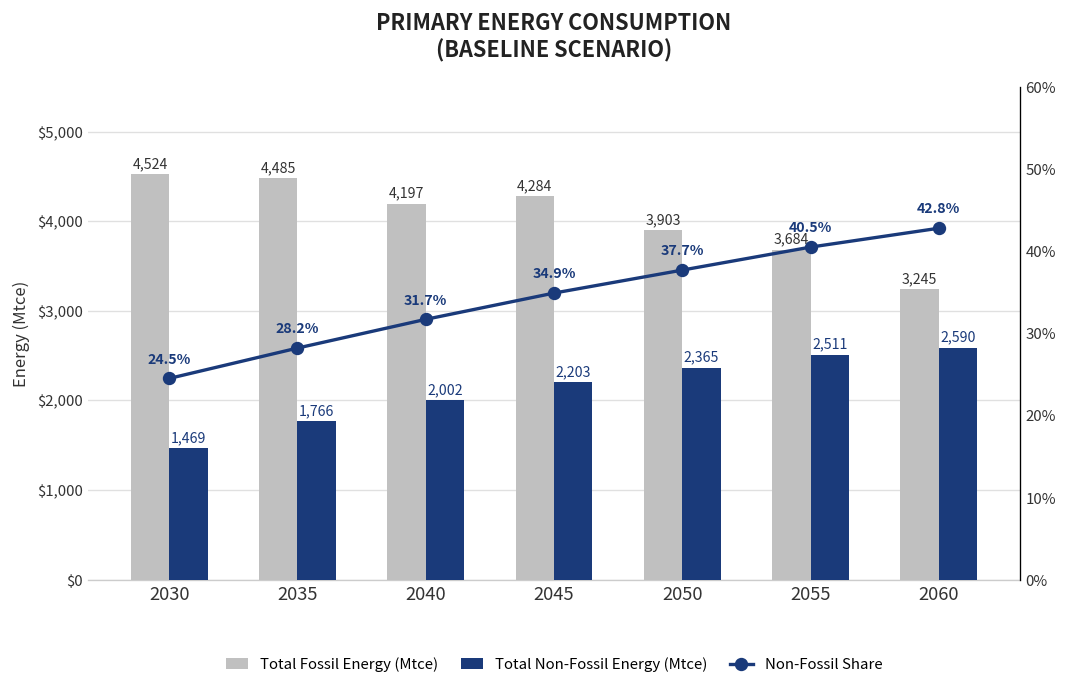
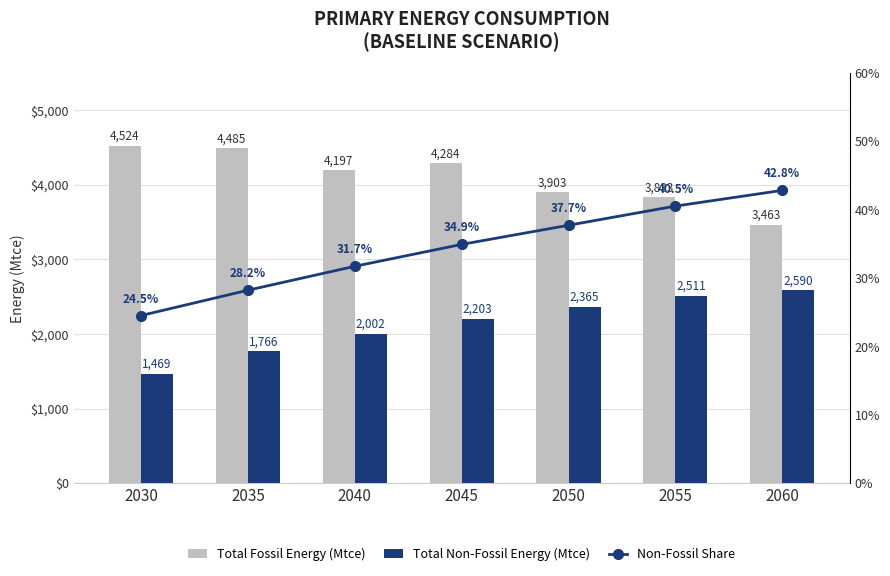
  {
    "Total Fossil Energy (Mtce)": {
      "2030": "4,524",
      "2035": "4,485",
      "2040": "4,197",
      "2045": "4,284",
      "2050": "3,903",
-     "2055": "3,684",
-     "2060": "3,245"
+     "2055": "3,833",
+     "2060": "3,463"
    }
  }
